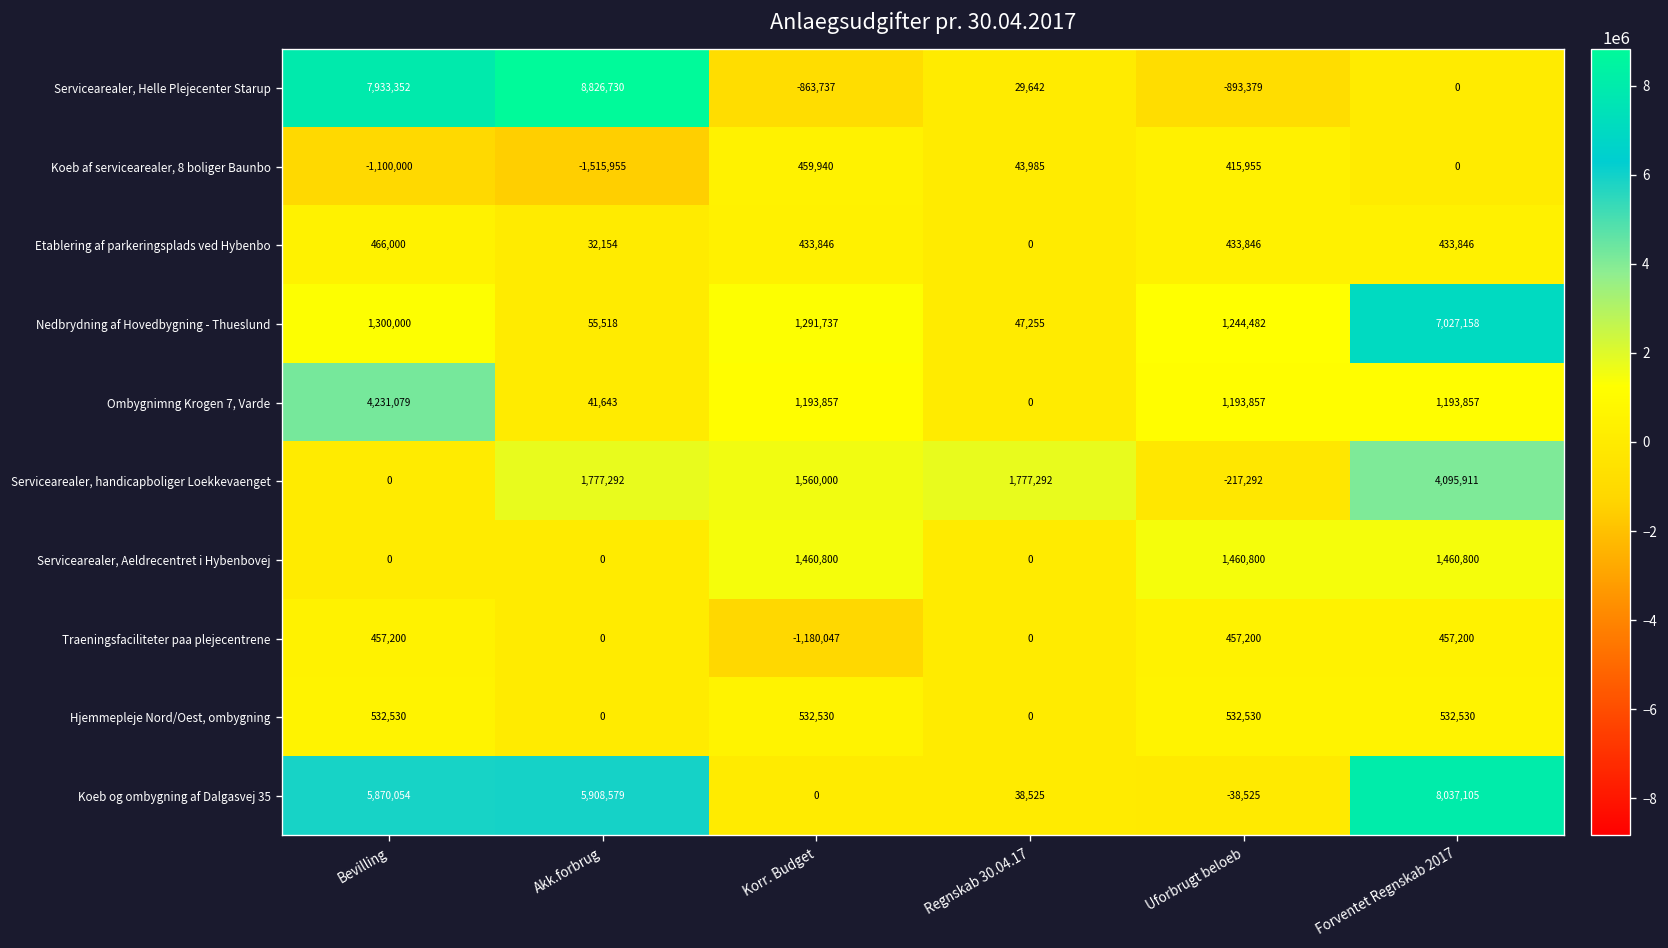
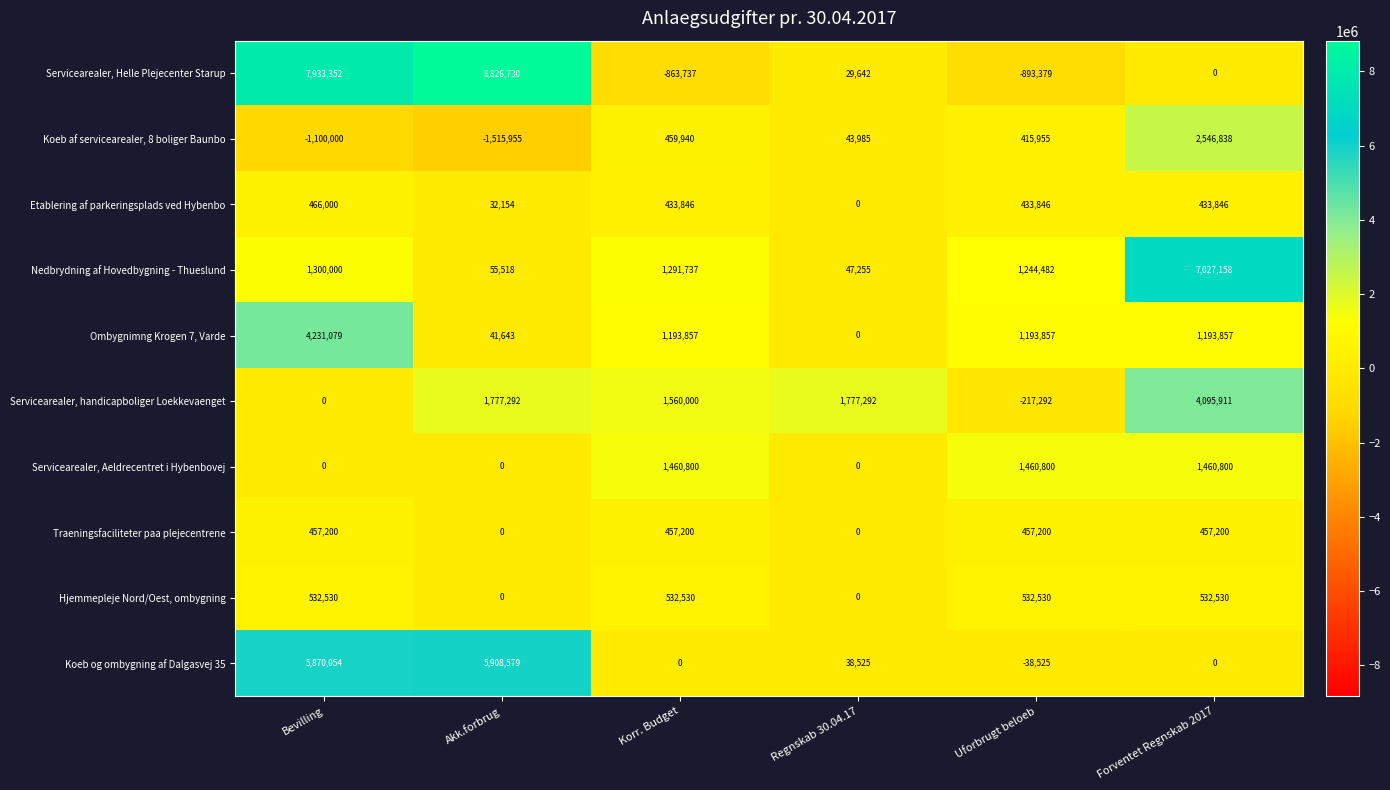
  {
    "Servicearealer, Helle Plejecenter Starup": {
      "Bevilling": "7,933,352",
      "Akk.forbrug": "8,826,730",
      "Korr. Budget": "-863,737",
      "Regnskab 30.04.17": "29,642",
      "Uforbrugt beloeb": "-893,379",
      "Forventet Regnskab 2017": "0"
    },
    "Koeb af servicearealer, 8 boliger Baunbo": {
      "Bevilling": "-1,100,000",
      "Akk.forbrug": "-1,515,955",
      "Korr. Budget": "459,940",
      "Regnskab 30.04.17": "43,985",
      "Uforbrugt beloeb": "415,955",
-     "Forventet Regnskab 2017": "0"
+     "Forventet Regnskab 2017": "2,546,838"
    },
    "Etablering af parkeringsplads ved Hybenbo": {
      "Bevilling": "466,000",
      "Akk.forbrug": "32,154",
      "Korr. Budget": "433,846",
      "Regnskab 30.04.17": "0",
      "Uforbrugt beloeb": "433,846",
      "Forventet Regnskab 2017": "433,846"
    },
    "Nedbrydning af Hovedbygning - Thueslund": {
      "Bevilling": "1,300,000",
      "Akk.forbrug": "55,518",
      "Korr. Budget": "1,291,737",
      "Regnskab 30.04.17": "47,255",
      "Uforbrugt beloeb": "1,244,482",
      "Forventet Regnskab 2017": "7,027,158"
    },
    "Ombygnimng Krogen 7, Varde": {
      "Bevilling": "4,231,079",
      "Akk.forbrug": "41,643",
      "Korr. Budget": "1,193,857",
      "Regnskab 30.04.17": "0",
      "Uforbrugt beloeb": "1,193,857",
      "Forventet Regnskab 2017": "1,193,857"
    },
    "Servicearealer, handicapboliger Loekkevaenget": {
      "Bevilling": "0",
      "Akk.forbrug": "1,777,292",
      "Korr. Budget": "1,560,000",
      "Regnskab 30.04.17": "1,777,292",
      "Uforbrugt beloeb": "-217,292",
      "Forventet Regnskab 2017": "4,095,911"
    },
    "Servicearealer, Aeldrecentret i Hybenbovej": {
      "Bevilling": "0",
      "Akk.forbrug": "0",
      "Korr. Budget": "1,460,800",
      "Regnskab 30.04.17": "0",
      "Uforbrugt beloeb": "1,460,800",
      "Forventet Regnskab 2017": "1,460,800"
    },
    "Traeningsfaciliteter paa plejecentrene": {
      "Bevilling": "457,200",
      "Akk.forbrug": "0",
-     "Korr. Budget": "-1,180,047",
+     "Korr. Budget": "457,200",
      "Regnskab 30.04.17": "0",
      "Uforbrugt beloeb": "457,200",
      "Forventet Regnskab 2017": "457,200"
    },
    "Hjemmepleje Nord/Oest, ombygning": {
      "Bevilling": "532,530",
      "Akk.forbrug": "0",
      "Korr. Budget": "532,530",
      "Regnskab 30.04.17": "0",
      "Uforbrugt beloeb": "532,530",
      "Forventet Regnskab 2017": "532,530"
    },
    "Koeb og ombygning af Dalgasvej 35": {
      "Bevilling": "5,870,054",
      "Akk.forbrug": "5,908,579",
      "Korr. Budget": "0",
      "Regnskab 30.04.17": "38,525",
      "Uforbrugt beloeb": "-38,525",
-     "Forventet Regnskab 2017": "8,037,105"
+     "Forventet Regnskab 2017": "0"
    }
  }
